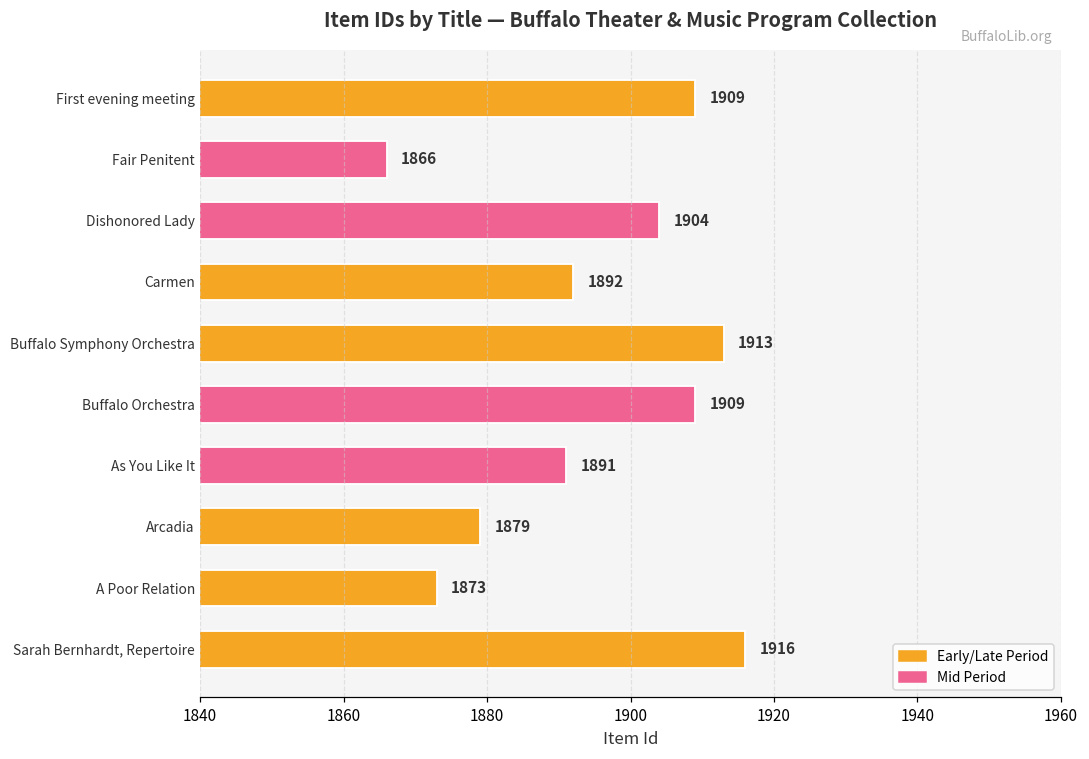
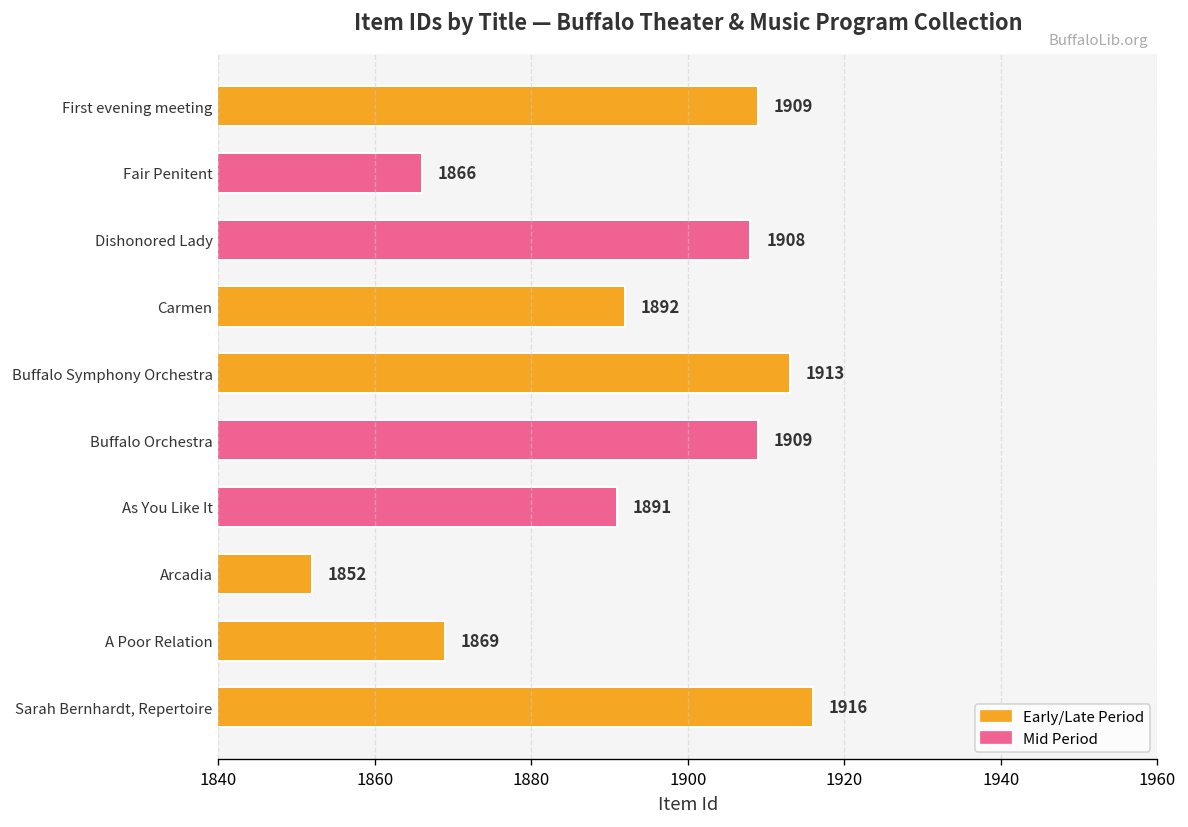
  {
    "First evening meeting": 1909,
    "Fair Penitent": 1866,
-   "Dishonored Lady": 1904,
+   "Dishonored Lady": 1908,
    "Carmen": 1892,
    "Buffalo Symphony Orchestra": 1913,
    "Buffalo Orchestra": 1909,
    "As You Like It": 1891,
-   "Arcadia": 1879,
-   "A Poor Relation": 1873,
+   "Arcadia": 1852,
+   "A Poor Relation": 1869,
    "Sarah Bernhardt, Repertoire": 1916
  }
